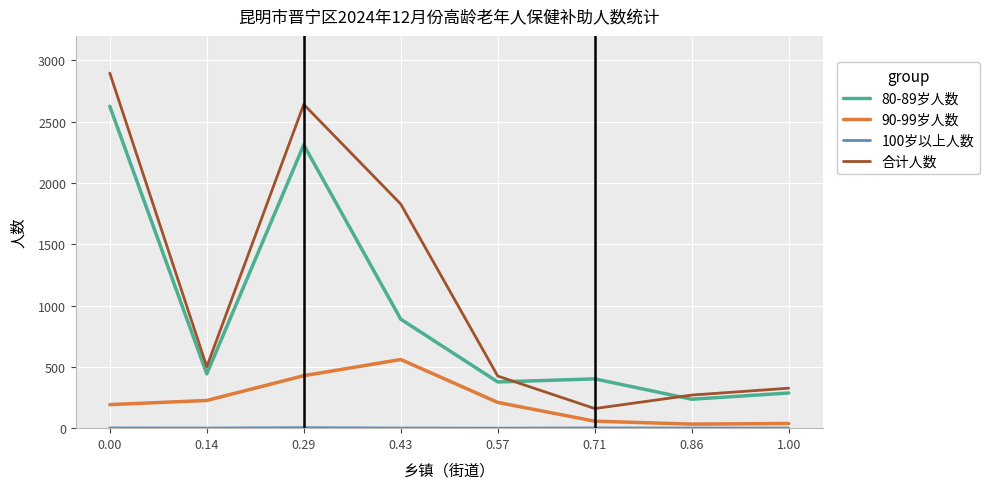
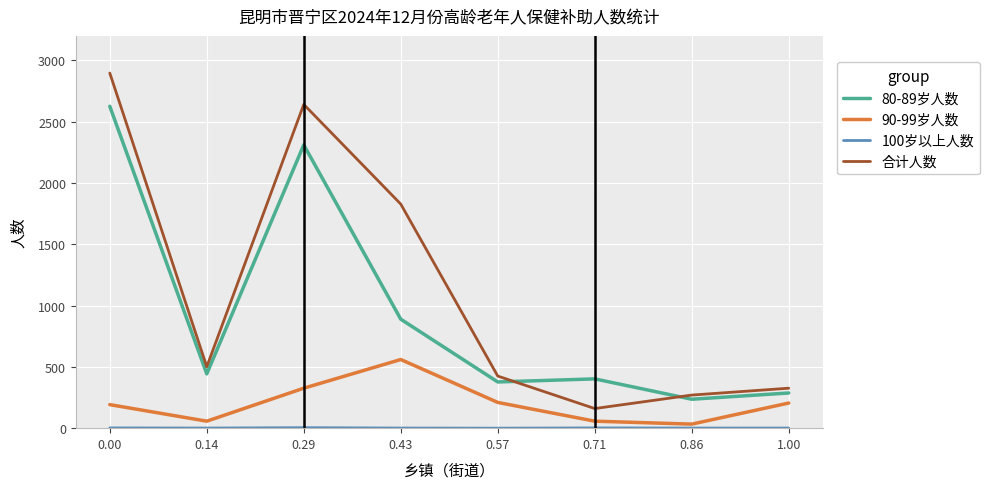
  {
    "90-99岁人数": {
      "0.00": 190,
-     "0.14": 230,
-     "0.29": 430,
+     "0.14": 60,
+     "0.29": 330,
      "0.43": 560,
      "0.57": 210,
      "0.71": 60,
      "0.86": 30,
-     "1.00": 40
+     "1.00": 210
    },
    "合计人数": {
      "0.00": 2900,
      "0.14": 500,
      "0.29": 2640,
      "0.43": 1830,
      "0.57": 430,
      "0.71": 160,
      "0.86": 270,
      "1.00": 330
    }
  }
